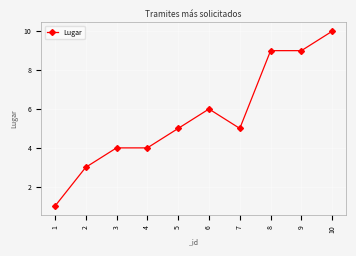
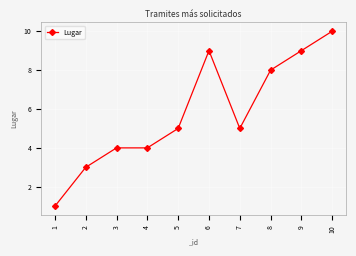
  {
    "1": 1,
    "2": 3,
    "3": 4,
    "4": 4,
    "5": 5,
-   "6": 6,
+   "6": 9,
    "7": 5,
-   "8": 9,
+   "8": 8,
    "9": 9,
    "10": 10
  }
